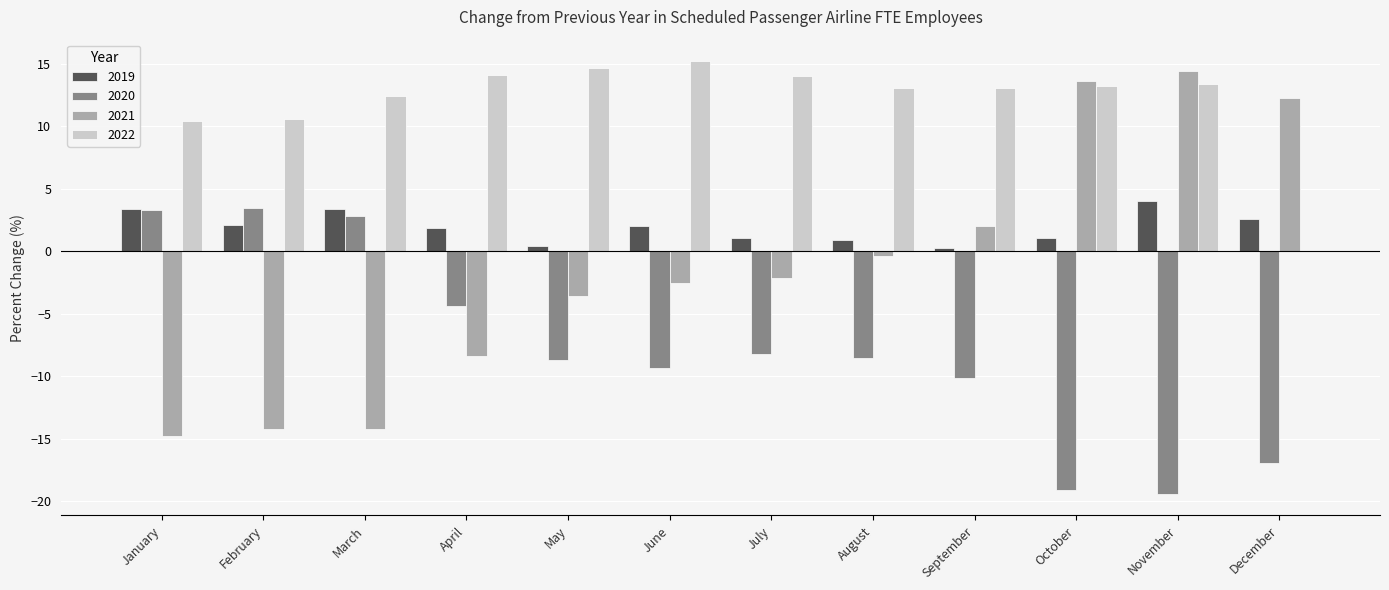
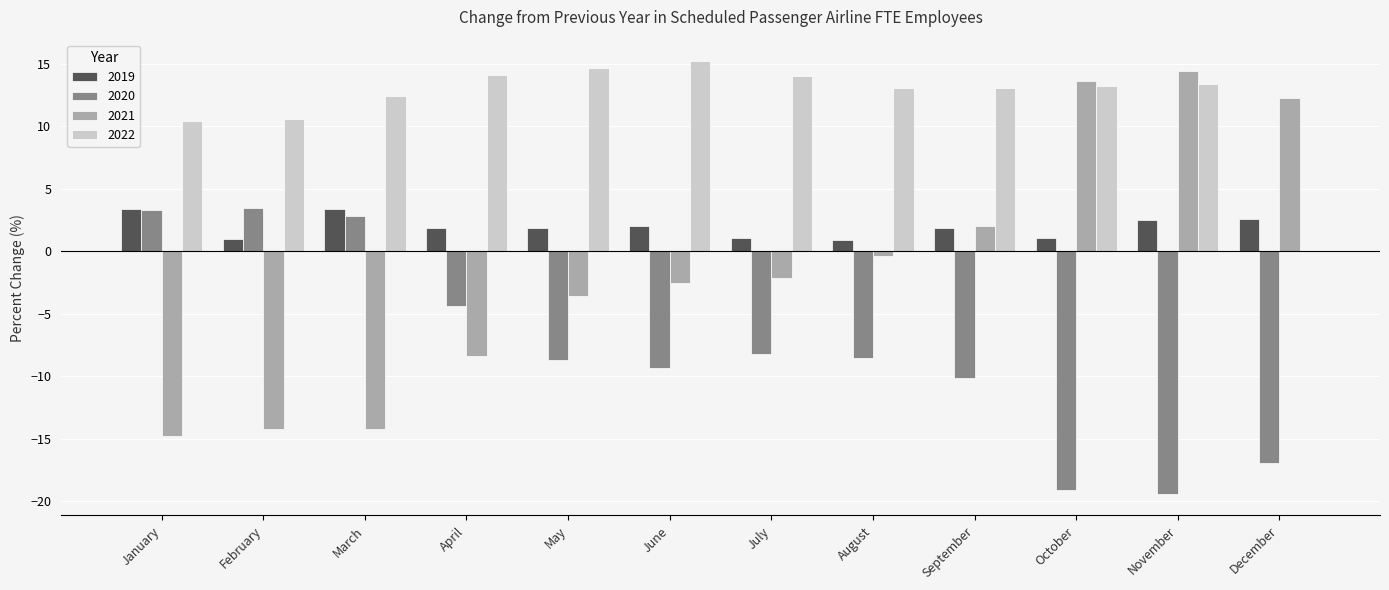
  {
    "2019": {
      "January": 3.4,
-     "February": 2.1,
+     "February": 1.0,
      "March": 3.4,
      "April": 1.9,
-     "May": 0.4,
+     "May": 1.9,
      "June": 2.0,
      "July": 1.1,
      "August": 0.9,
-     "September": 0.3,
+     "September": 1.9,
      "October": 1.1,
-     "November": 4.0,
+     "November": 2.5,
      "December": 2.6
    }
  }
